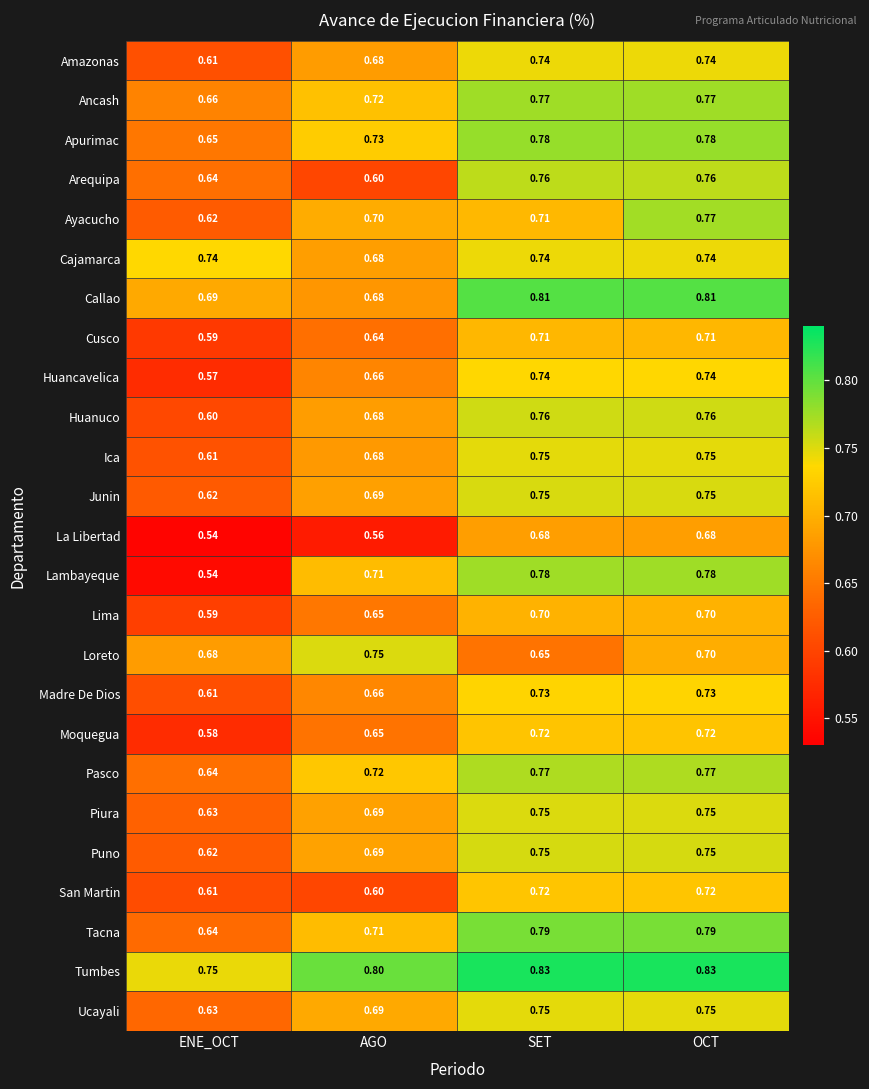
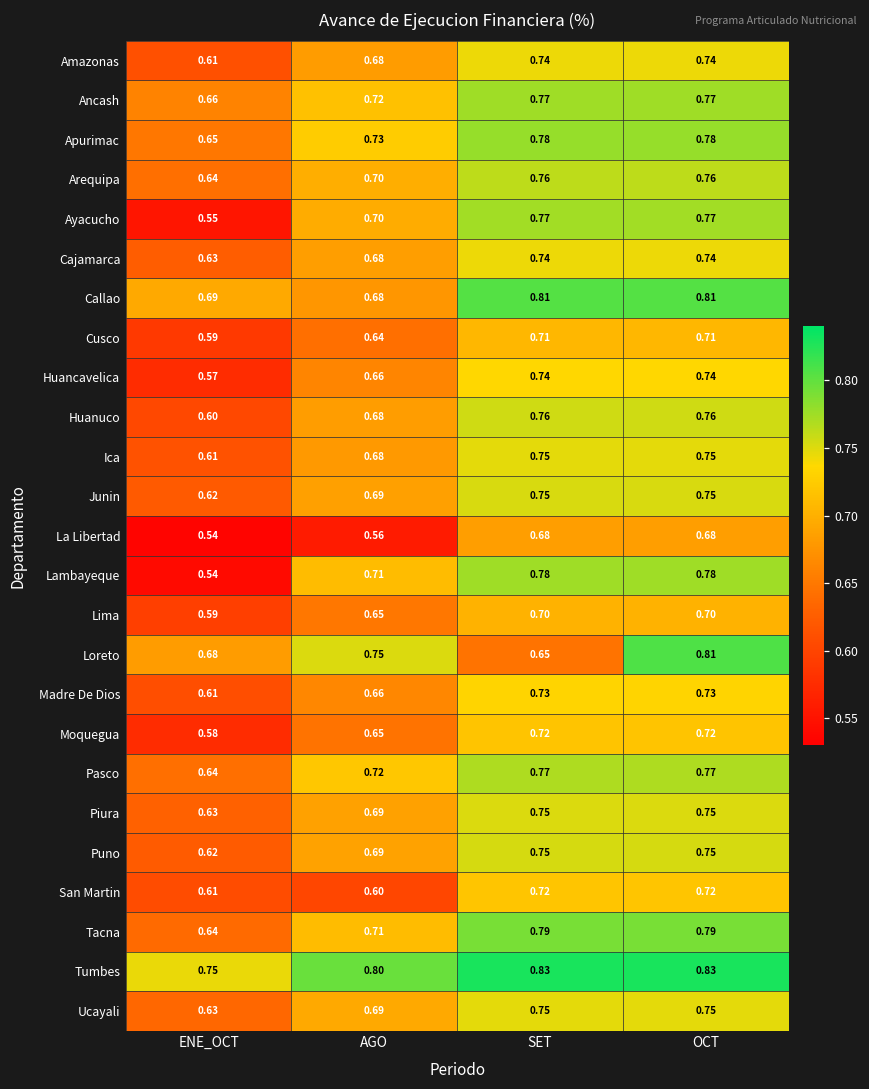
  {
    "Amazonas": {
      "ENE_OCT": 0.61,
      "AGO": 0.68,
      "SET": 0.74,
      "OCT": 0.74
    },
    "Ancash": {
      "ENE_OCT": 0.66,
      "AGO": 0.72,
      "SET": 0.77,
      "OCT": 0.77
    },
    "Apurimac": {
      "ENE_OCT": 0.65,
      "AGO": 0.73,
      "SET": 0.78,
      "OCT": 0.78
    },
    "Arequipa": {
      "ENE_OCT": 0.64,
-     "AGO": 0.60,
+     "AGO": 0.70,
      "SET": 0.76,
      "OCT": 0.76
    },
    "Ayacucho": {
-     "ENE_OCT": 0.62,
+     "ENE_OCT": 0.55,
      "AGO": 0.70,
-     "SET": 0.71,
+     "SET": 0.77,
      "OCT": 0.77
    },
    "Cajamarca": {
-     "ENE_OCT": 0.74,
+     "ENE_OCT": 0.63,
      "AGO": 0.68,
      "SET": 0.74,
      "OCT": 0.74
    },
    "Callao": {
      "ENE_OCT": 0.69,
      "AGO": 0.68,
      "SET": 0.81,
      "OCT": 0.81
    },
    "Cusco": {
      "ENE_OCT": 0.59,
      "AGO": 0.64,
      "SET": 0.71,
      "OCT": 0.71
    },
    "Huancavelica": {
      "ENE_OCT": 0.57,
      "AGO": 0.66,
      "SET": 0.74,
      "OCT": 0.74
    },
    "Huanuco": {
      "ENE_OCT": 0.60,
      "AGO": 0.68,
      "SET": 0.76,
      "OCT": 0.76
    },
    "Ica": {
      "ENE_OCT": 0.61,
      "AGO": 0.68,
      "SET": 0.75,
      "OCT": 0.75
    },
    "Junin": {
      "ENE_OCT": 0.62,
      "AGO": 0.69,
      "SET": 0.75,
      "OCT": 0.75
    },
    "La Libertad": {
      "ENE_OCT": 0.54,
      "AGO": 0.56,
      "SET": 0.68,
      "OCT": 0.68
    },
    "Lambayeque": {
      "ENE_OCT": 0.54,
      "AGO": 0.71,
      "SET": 0.78,
      "OCT": 0.78
    },
    "Lima": {
      "ENE_OCT": 0.59,
      "AGO": 0.65,
      "SET": 0.70,
      "OCT": 0.70
    },
    "Loreto": {
      "ENE_OCT": 0.68,
      "AGO": 0.75,
      "SET": 0.65,
-     "OCT": 0.70
+     "OCT": 0.81
    },
    "Madre De Dios": {
      "ENE_OCT": 0.61,
      "AGO": 0.66,
      "SET": 0.73,
      "OCT": 0.73
    },
    "Moquegua": {
      "ENE_OCT": 0.58,
      "AGO": 0.65,
      "SET": 0.72,
      "OCT": 0.72
    },
    "Pasco": {
      "ENE_OCT": 0.64,
      "AGO": 0.72,
      "SET": 0.77,
      "OCT": 0.77
    },
    "Piura": {
      "ENE_OCT": 0.63,
      "AGO": 0.69,
      "SET": 0.75,
      "OCT": 0.75
    },
    "Puno": {
      "ENE_OCT": 0.62,
      "AGO": 0.69,
      "SET": 0.75,
      "OCT": 0.75
    },
    "San Martin": {
      "ENE_OCT": 0.61,
      "AGO": 0.60,
      "SET": 0.72,
      "OCT": 0.72
    },
    "Tacna": {
      "ENE_OCT": 0.64,
      "AGO": 0.71,
      "SET": 0.79,
      "OCT": 0.79
    },
    "Tumbes": {
      "ENE_OCT": 0.75,
      "AGO": 0.80,
      "SET": 0.83,
      "OCT": 0.83
    },
    "Ucayali": {
      "ENE_OCT": 0.63,
      "AGO": 0.69,
      "SET": 0.75,
      "OCT": 0.75
    }
  }
